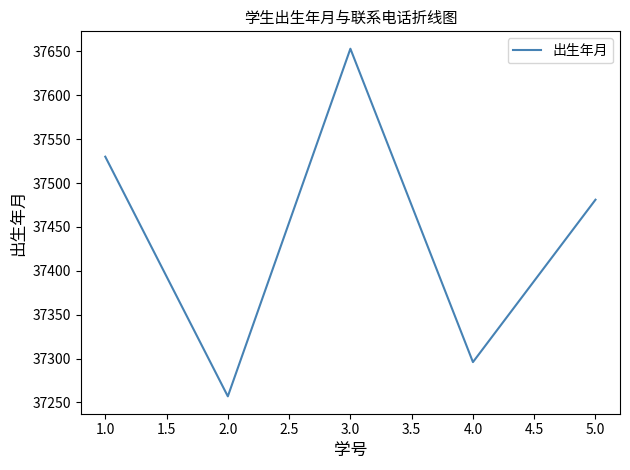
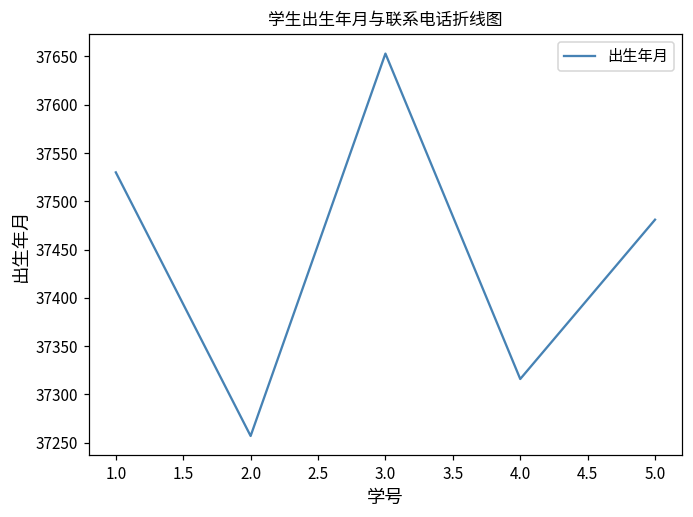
  {
    "1.0": 37530,
    "2.0": 37260,
    "3.0": 37650,
-   "4.0": 37300,
+   "4.0": 37320,
    "5.0": 37480
  }
